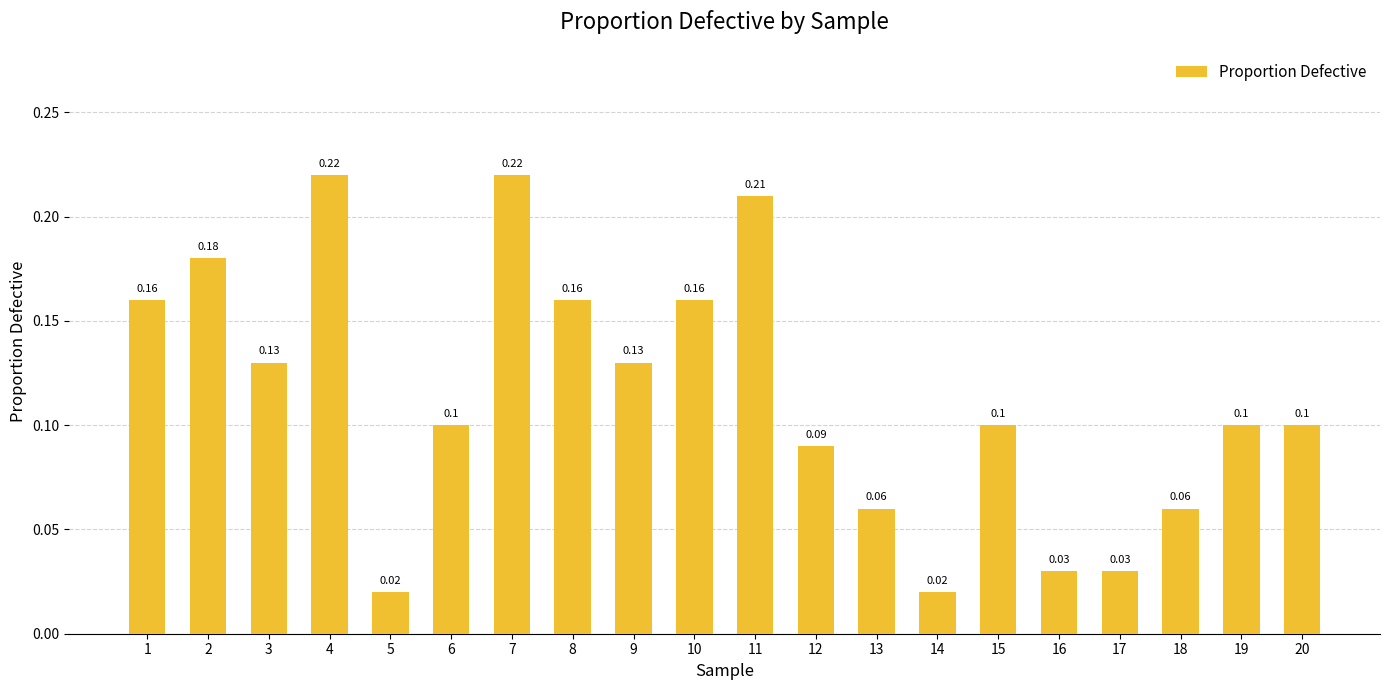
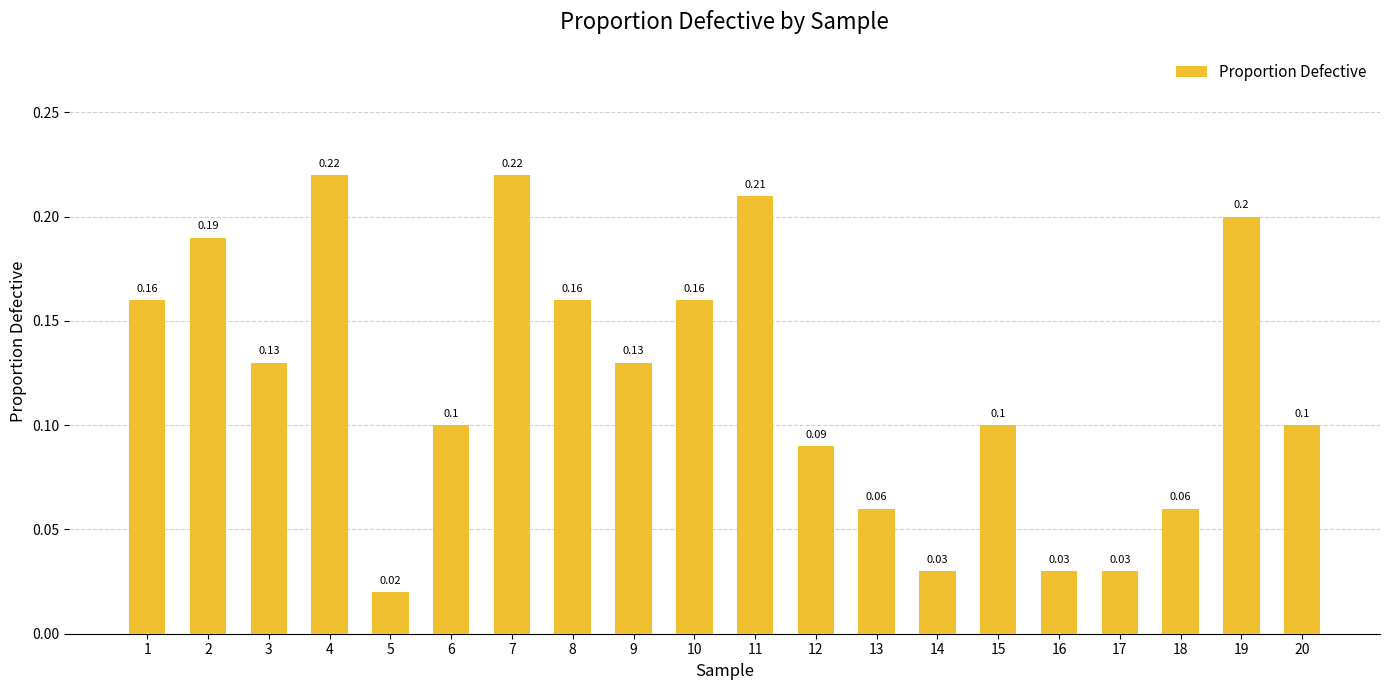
  {
    "1": 0.16,
-   "2": 0.18,
+   "2": 0.19,
    "3": 0.13,
    "4": 0.22,
    "5": 0.02,
    "6": 0.1,
    "7": 0.22,
    "8": 0.16,
    "9": 0.13,
    "10": 0.16,
    "11": 0.21,
    "12": 0.09,
    "13": 0.06,
-   "14": 0.02,
+   "14": 0.03,
    "15": 0.1,
    "16": 0.03,
    "17": 0.03,
    "18": 0.06,
-   "19": 0.1,
+   "19": 0.2,
    "20": 0.1
  }
